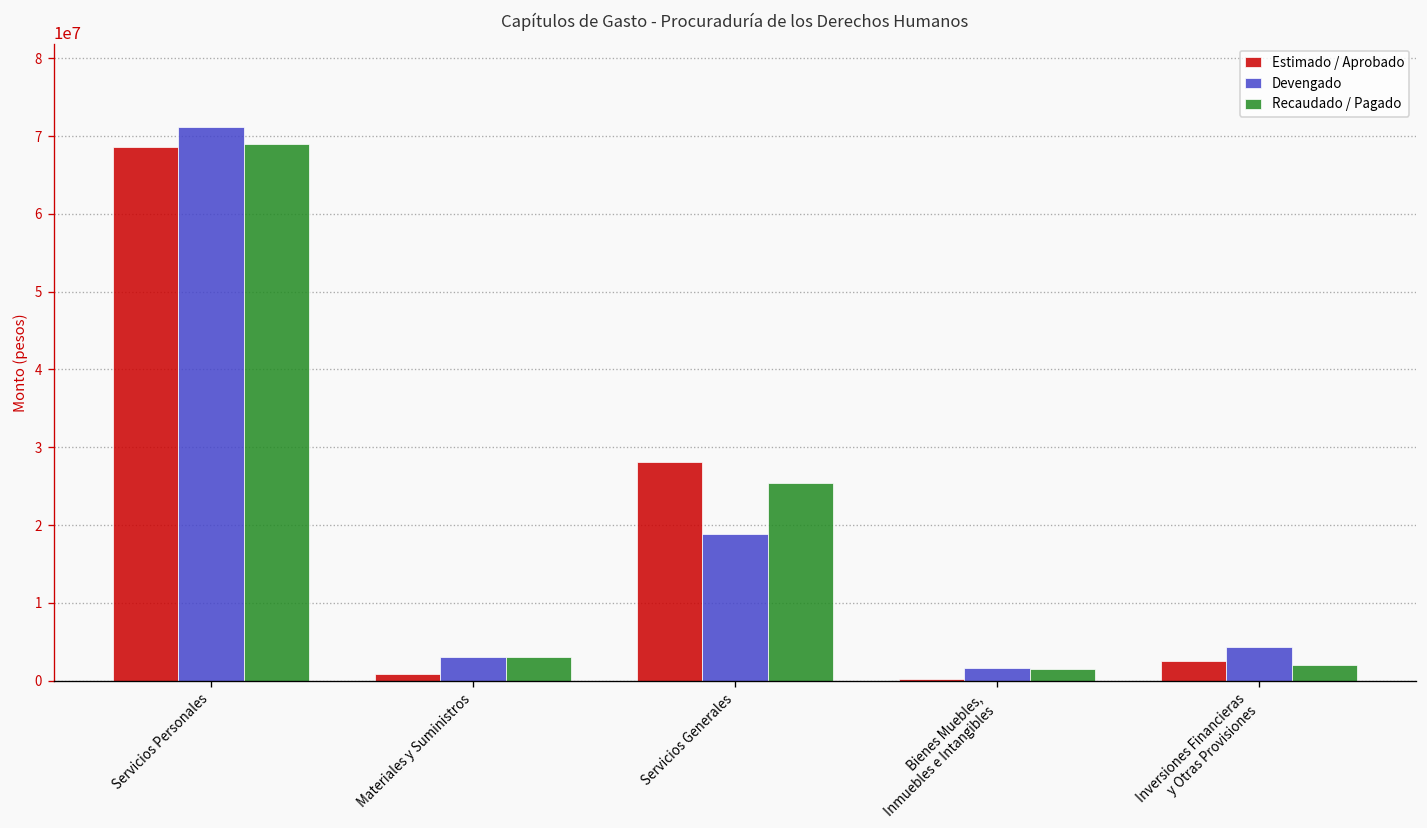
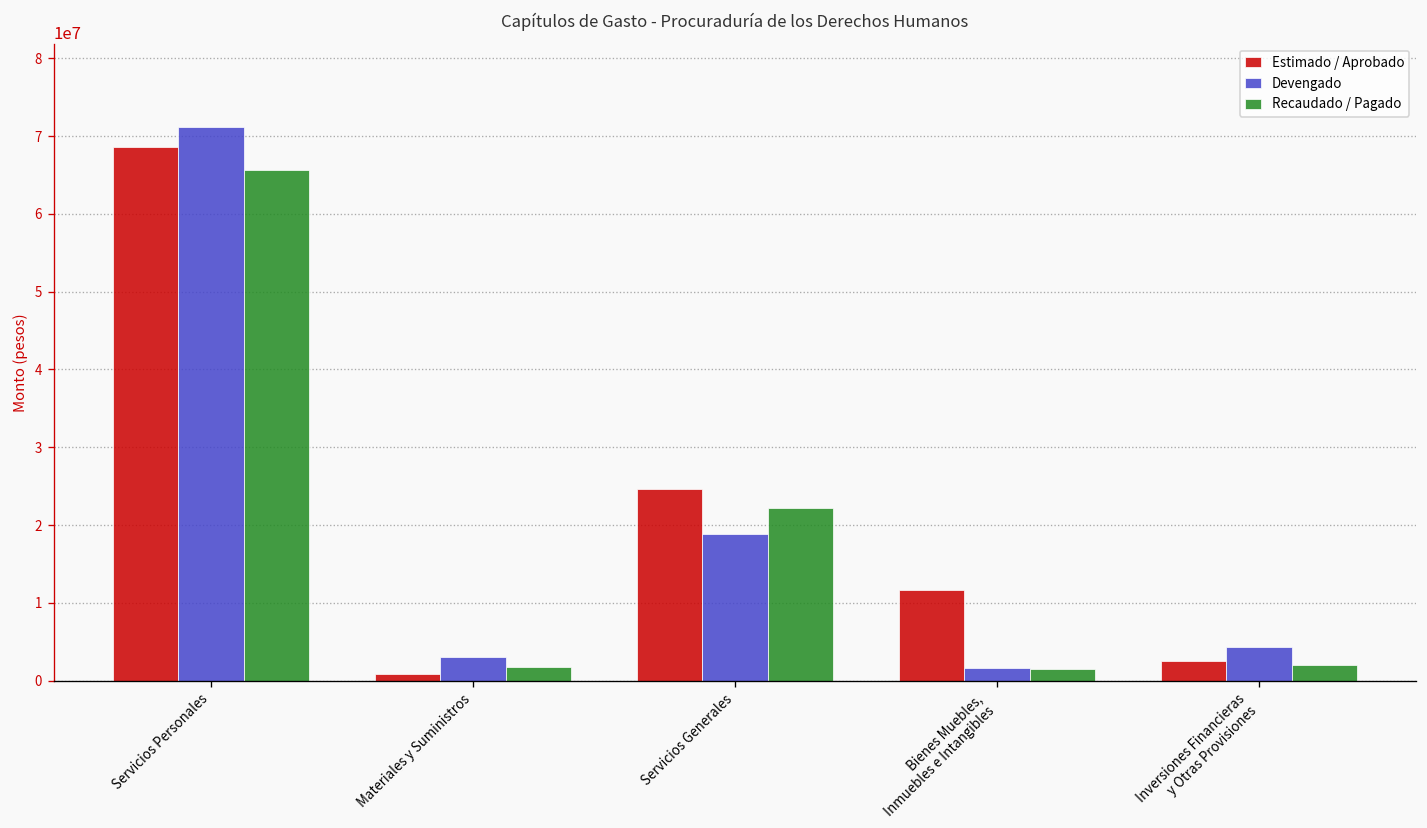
  {
    "Estimado / Aprobado": {
      "Servicios Personales": 69000000,
      "Materiales y Suministros": 1000000,
-     "Servicios Generales": 28000000,
-     "Bienes Muebles, Inmuebles e Intangibles": 0,
+     "Servicios Generales": 25000000,
+     "Bienes Muebles, Inmuebles e Intangibles": 12000000,
      "Inversiones Financieras y Otras Provisiones": 3000000
    },
    "Devengado": {
      "Servicios Personales": 71000000,
      "Materiales y Suministros": 3000000,
      "Servicios Generales": 19000000,
      "Bienes Muebles, Inmuebles e Intangibles": 2000000,
      "Inversiones Financieras y Otras Provisiones": 4000000
    },
    "Recaudado / Pagado": {
-     "Servicios Personales": 69000000,
-     "Materiales y Suministros": 3000000,
-     "Servicios Generales": 25000000,
+     "Servicios Personales": 66000000,
+     "Materiales y Suministros": 2000000,
+     "Servicios Generales": 22000000,
      "Bienes Muebles, Inmuebles e Intangibles": 2000000,
      "Inversiones Financieras y Otras Provisiones": 2000000
    }
  }
